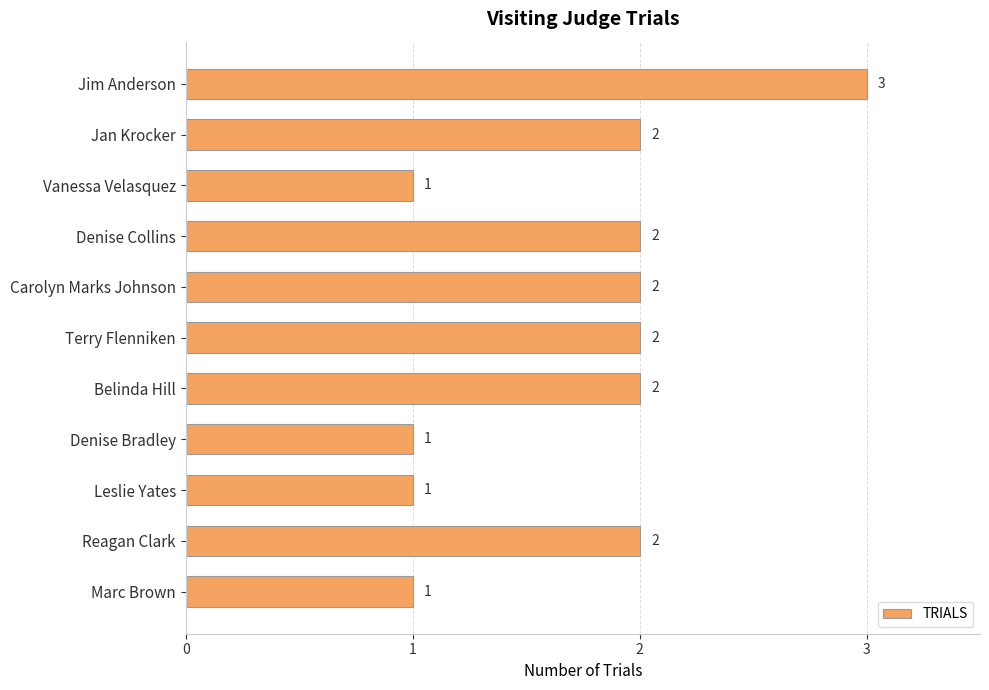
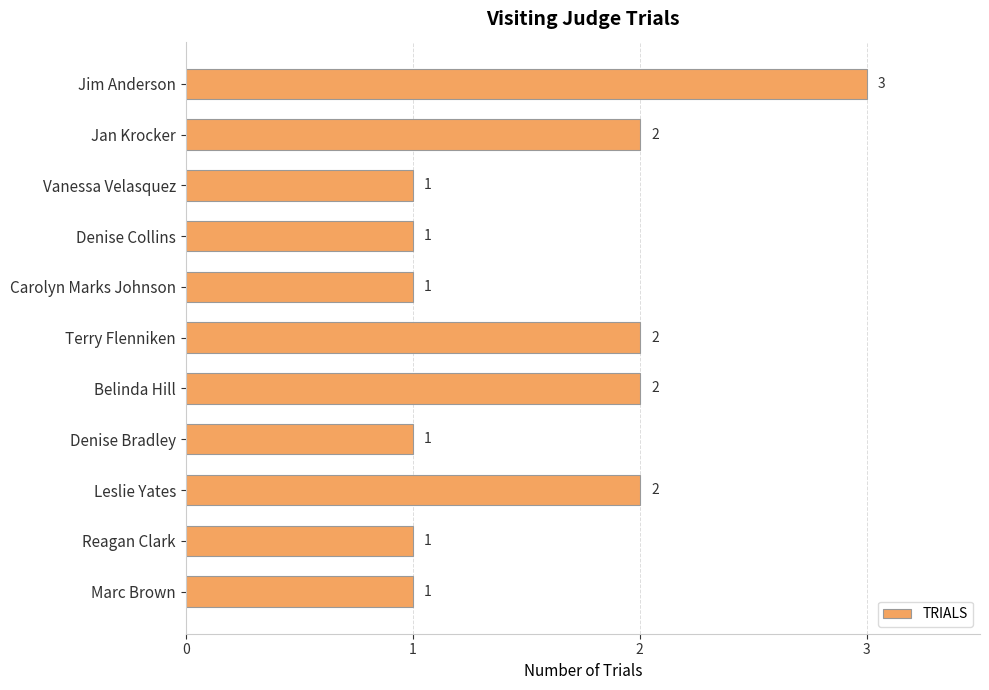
  {
    "Jim Anderson": 3,
    "Jan Krocker": 2,
    "Vanessa Velasquez": 1,
-   "Denise Collins": 2,
-   "Carolyn Marks Johnson": 2,
+   "Denise Collins": 1,
+   "Carolyn Marks Johnson": 1,
    "Terry Flenniken": 2,
    "Belinda Hill": 2,
    "Denise Bradley": 1,
-   "Leslie Yates": 1,
-   "Reagan Clark": 2,
+   "Leslie Yates": 2,
+   "Reagan Clark": 1,
    "Marc Brown": 1
  }
